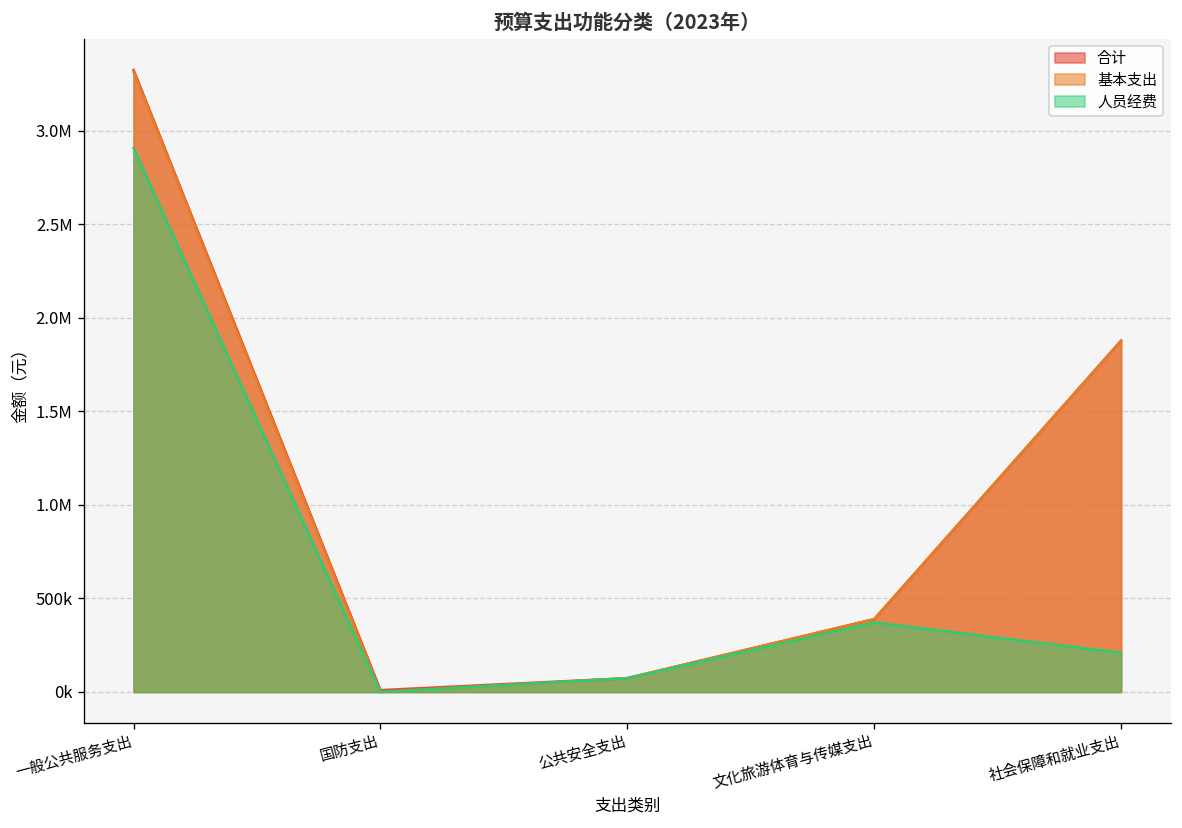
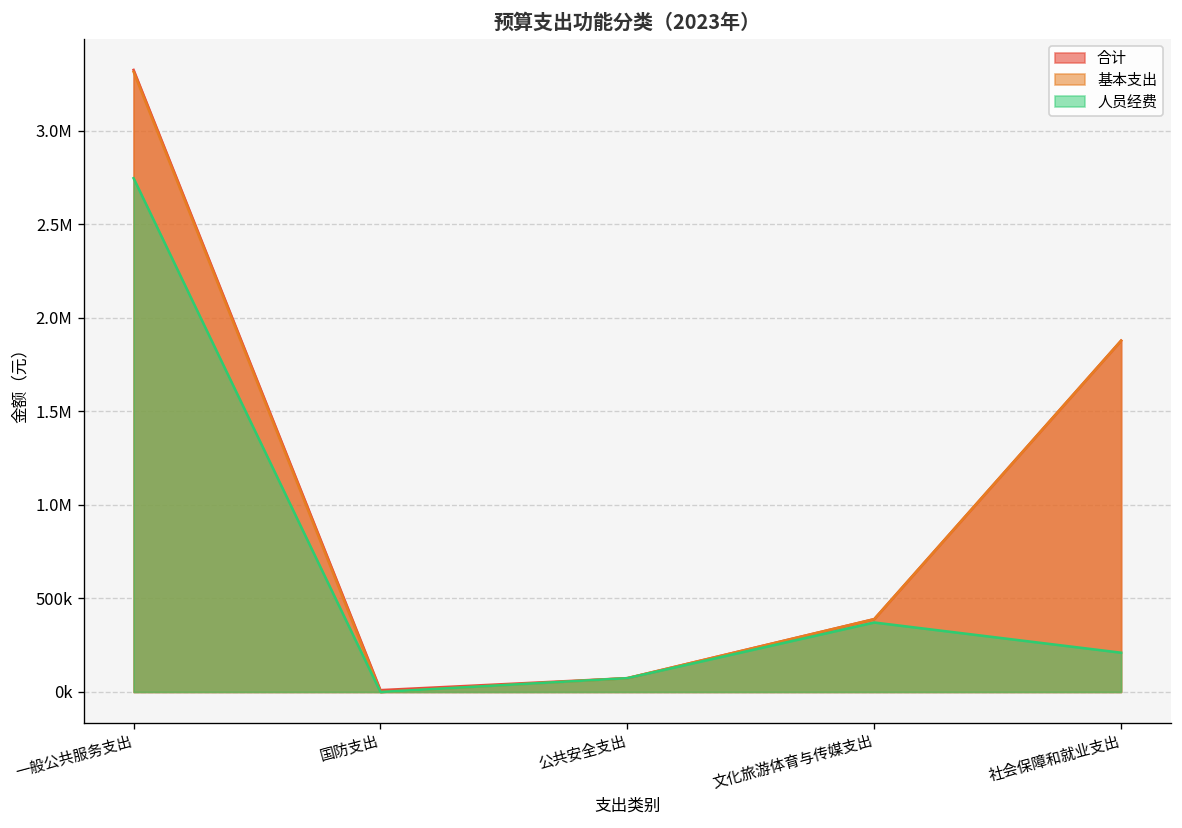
  {
    "人员经费": {
-     "一般公共服务支出": 2910000,
+     "一般公共服务支出": 2750000,
      "文化旅游体育与传媒支出": 370000,
      "社会保障和就业支出": 210000
    }
  }
